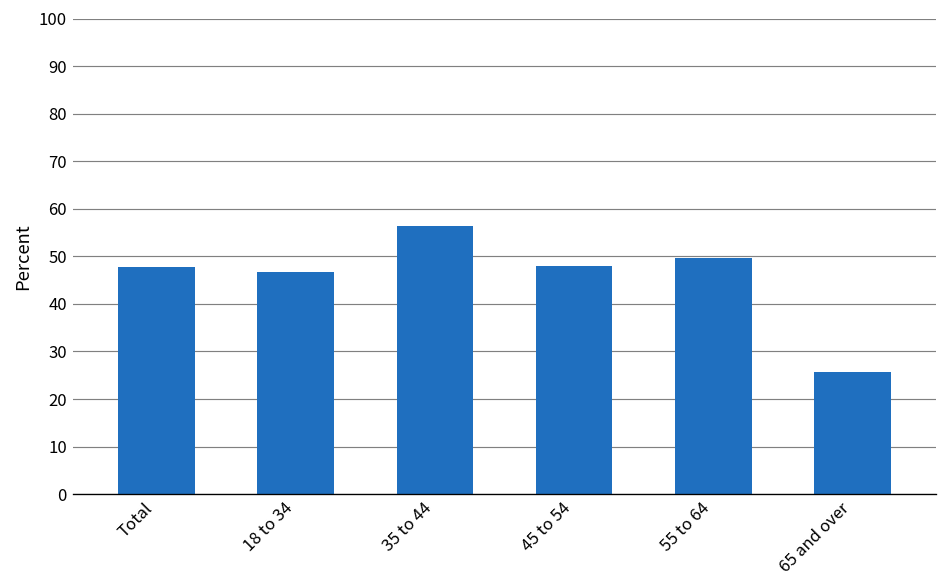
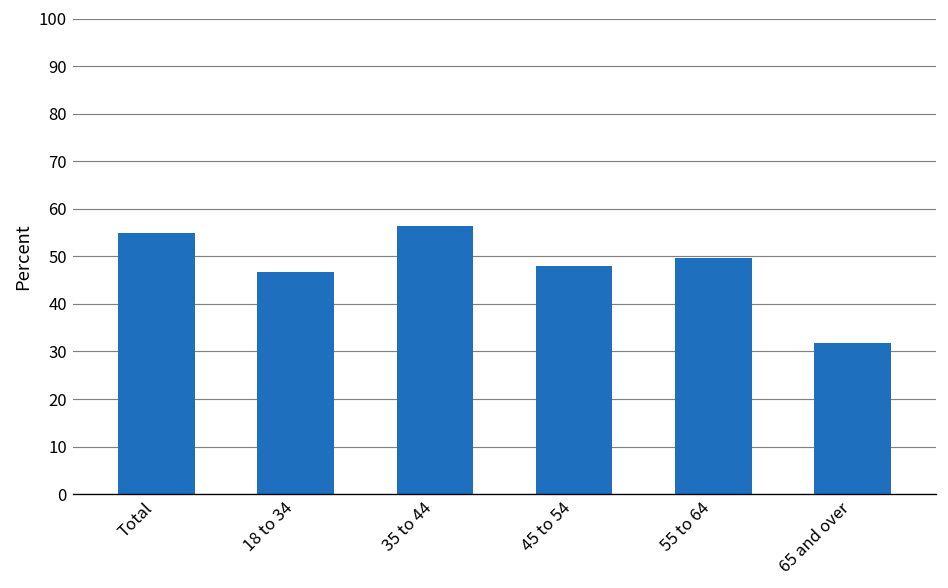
  {
-   "Total": 48,
+   "Total": 55,
    "18 to 34": 47,
    "35 to 44": 56,
    "45 to 54": 48,
    "55 to 64": 50,
-   "65 and over": 26
+   "65 and over": 32
  }
